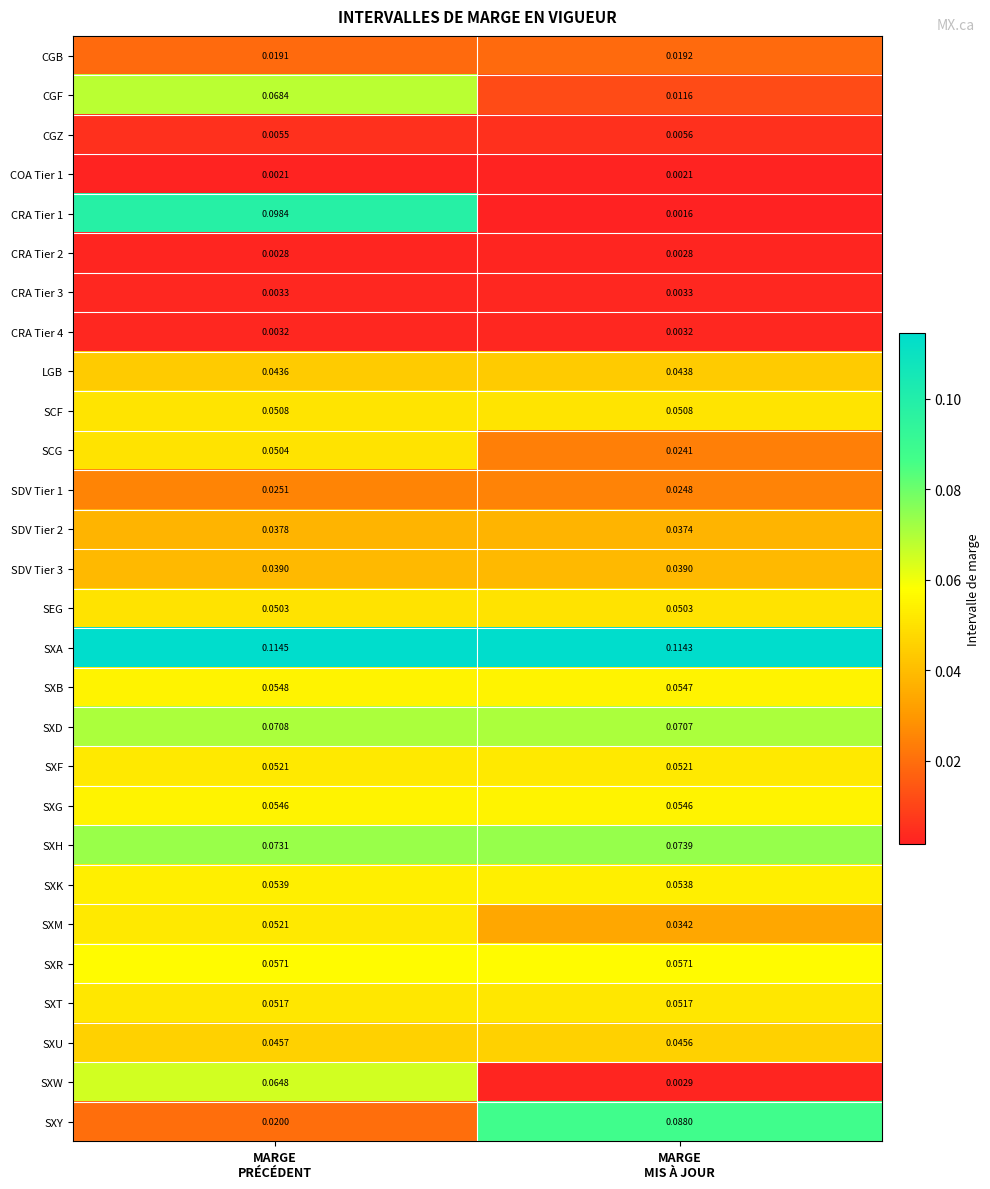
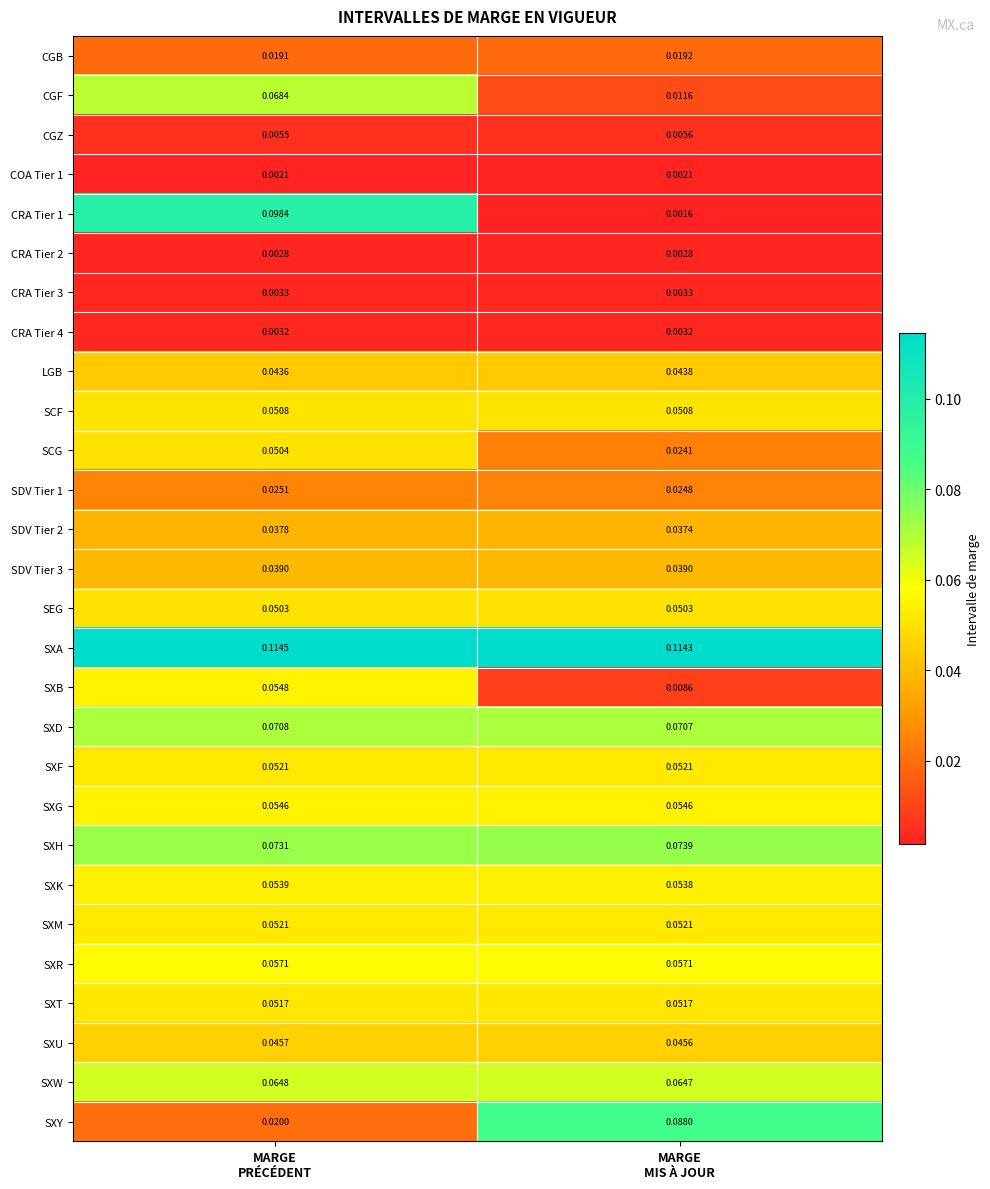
  {
    "CGB": {
      "MARGE PRÉCÉDENT": 0.0191,
      "MARGE MIS À JOUR": 0.0192
    },
    "CGF": {
      "MARGE PRÉCÉDENT": 0.0684,
      "MARGE MIS À JOUR": 0.0116
    },
    "CGZ": {
      "MARGE PRÉCÉDENT": 0.0055,
      "MARGE MIS À JOUR": 0.0056
    },
    "COA Tier 1": {
      "MARGE PRÉCÉDENT": 0.0021,
      "MARGE MIS À JOUR": 0.0021
    },
    "CRA Tier 1": {
      "MARGE PRÉCÉDENT": 0.0984,
      "MARGE MIS À JOUR": 0.0016
    },
    "CRA Tier 2": {
      "MARGE PRÉCÉDENT": 0.0028,
      "MARGE MIS À JOUR": 0.0028
    },
    "CRA Tier 3": {
      "MARGE PRÉCÉDENT": 0.0033,
      "MARGE MIS À JOUR": 0.0033
    },
    "CRA Tier 4": {
      "MARGE PRÉCÉDENT": 0.0032,
      "MARGE MIS À JOUR": 0.0032
    },
    "LGB": {
      "MARGE PRÉCÉDENT": 0.0436,
      "MARGE MIS À JOUR": 0.0438
    },
    "SCF": {
      "MARGE PRÉCÉDENT": 0.0508,
      "MARGE MIS À JOUR": 0.0508
    },
    "SCG": {
      "MARGE PRÉCÉDENT": 0.0504,
      "MARGE MIS À JOUR": 0.0241
    },
    "SDV Tier 1": {
      "MARGE PRÉCÉDENT": 0.0251,
      "MARGE MIS À JOUR": 0.0248
    },
    "SDV Tier 2": {
      "MARGE PRÉCÉDENT": 0.0378,
      "MARGE MIS À JOUR": 0.0374
    },
    "SDV Tier 3": {
      "MARGE PRÉCÉDENT": 0.0390,
      "MARGE MIS À JOUR": 0.0390
    },
    "SEG": {
      "MARGE PRÉCÉDENT": 0.0503,
      "MARGE MIS À JOUR": 0.0503
    },
    "SXA": {
      "MARGE PRÉCÉDENT": 0.1145,
      "MARGE MIS À JOUR": 0.1143
    },
    "SXB": {
      "MARGE PRÉCÉDENT": 0.0548,
-     "MARGE MIS À JOUR": 0.0547
+     "MARGE MIS À JOUR": 0.0086
    },
    "SXD": {
      "MARGE PRÉCÉDENT": 0.0708,
      "MARGE MIS À JOUR": 0.0707
    },
    "SXF": {
      "MARGE PRÉCÉDENT": 0.0521,
      "MARGE MIS À JOUR": 0.0521
    },
    "SXG": {
      "MARGE PRÉCÉDENT": 0.0546,
      "MARGE MIS À JOUR": 0.0546
    },
    "SXH": {
      "MARGE PRÉCÉDENT": 0.0731,
      "MARGE MIS À JOUR": 0.0739
    },
    "SXK": {
      "MARGE PRÉCÉDENT": 0.0539,
      "MARGE MIS À JOUR": 0.0538
    },
    "SXM": {
      "MARGE PRÉCÉDENT": 0.0521,
-     "MARGE MIS À JOUR": 0.0342
+     "MARGE MIS À JOUR": 0.0521
    },
    "SXR": {
      "MARGE PRÉCÉDENT": 0.0571,
      "MARGE MIS À JOUR": 0.0571
    },
    "SXT": {
      "MARGE PRÉCÉDENT": 0.0517,
      "MARGE MIS À JOUR": 0.0517
    },
    "SXU": {
      "MARGE PRÉCÉDENT": 0.0457,
      "MARGE MIS À JOUR": 0.0456
    },
    "SXW": {
      "MARGE PRÉCÉDENT": 0.0648,
-     "MARGE MIS À JOUR": 0.0029
+     "MARGE MIS À JOUR": 0.0647
    },
    "SXY": {
      "MARGE PRÉCÉDENT": 0.0200,
      "MARGE MIS À JOUR": 0.0880
    }
  }
